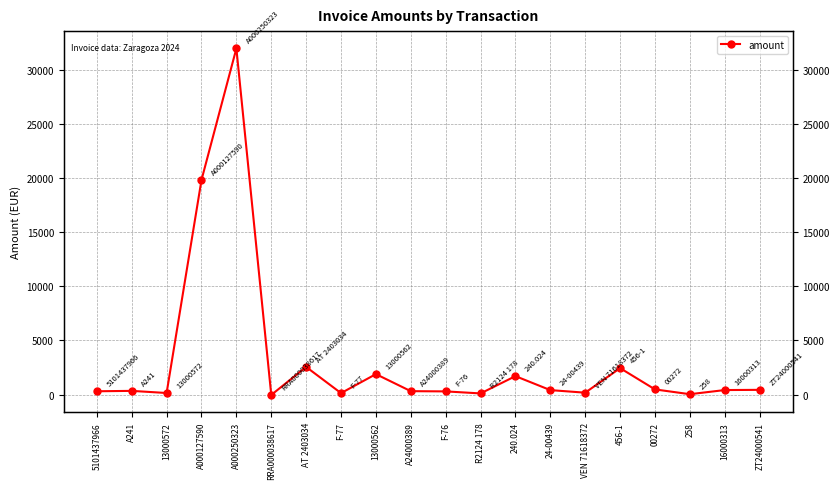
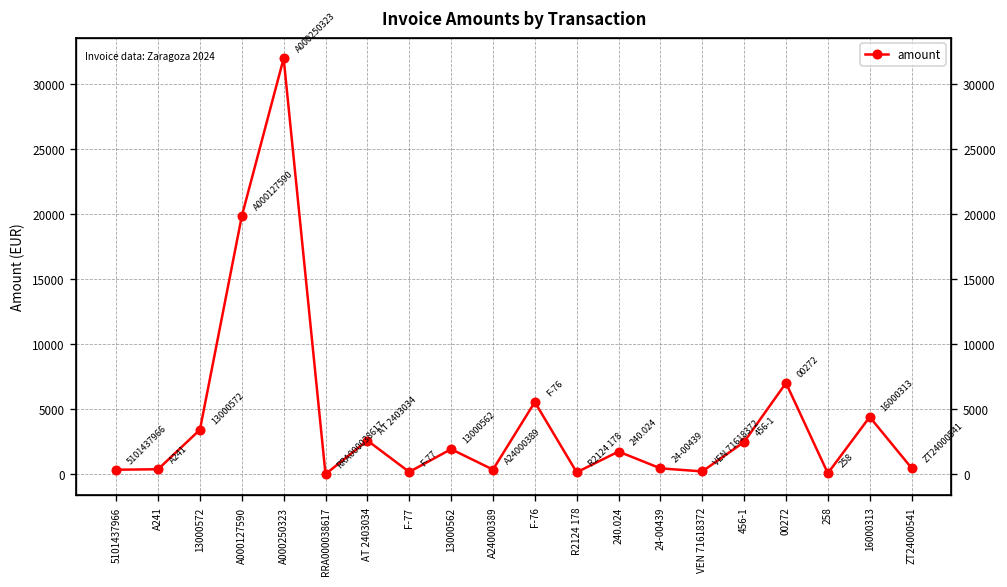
  {
    "5101437966": 300,
-   "13000572": 100,
+   "13000572": 3400,
    "A000127590": 19800,
    "A000250323": 32000,
    "RRA000038617": 0,
    "F-77": 100,
    "A24000389": 300,
-   "F-76": 300,
+   "F-76": 5500,
    "R2124 178": 100,
    "24-00439": 400,
-   "00272": 500,
-   "16000313": 400,
+   "00272": 7000,
+   "16000313": 4400,
    "ZT24000541": 400
  }
